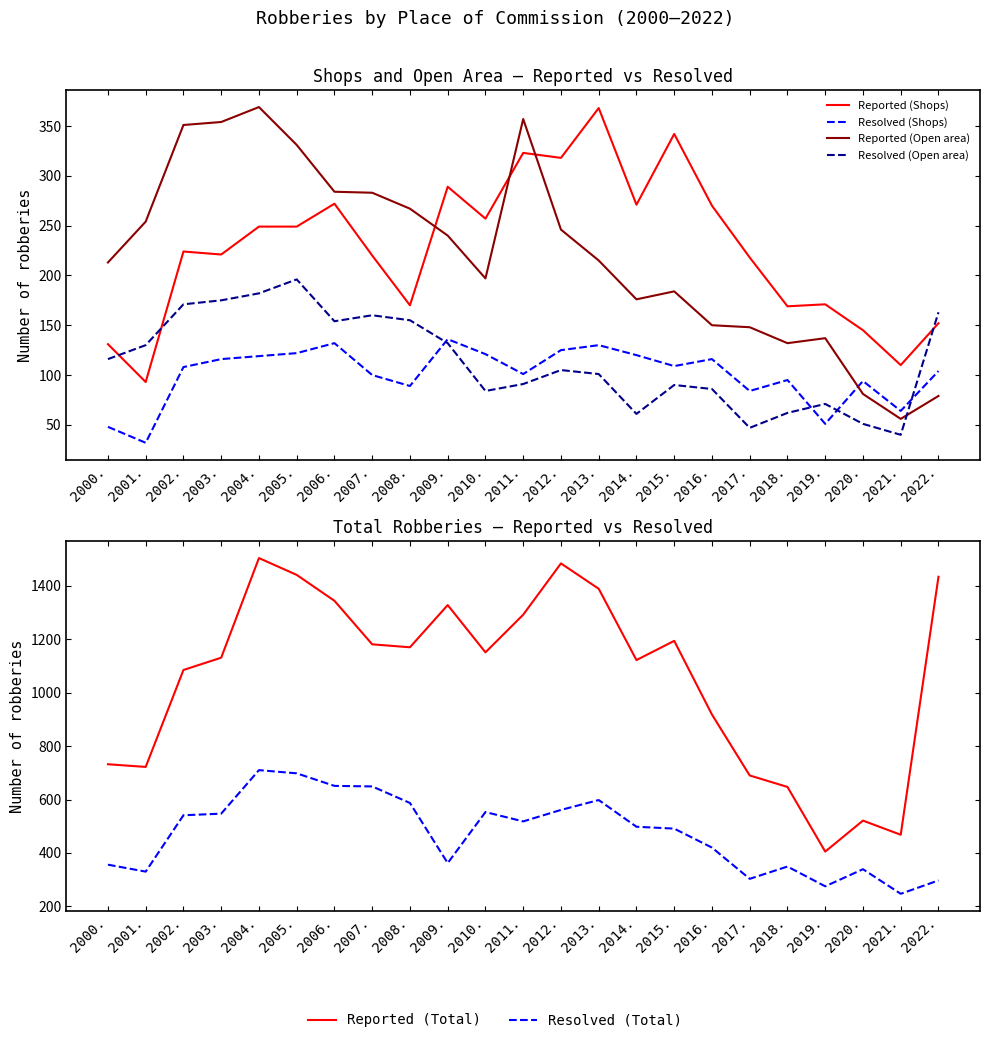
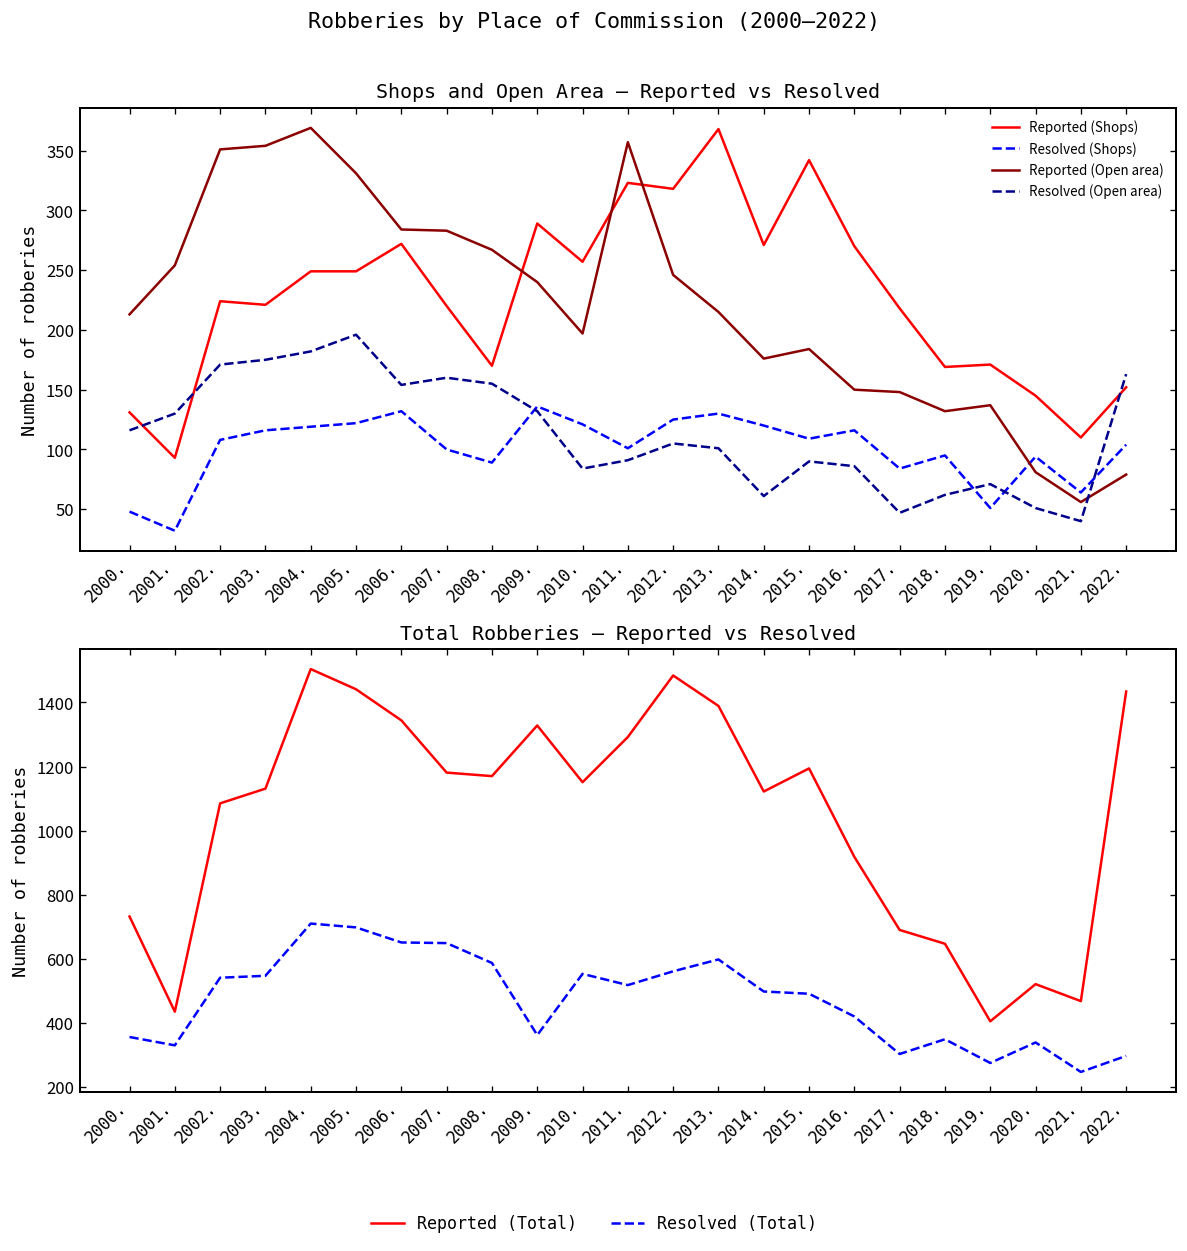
  {
    "Shops and Open Area – Reported vs Resolved": {
      "Reported (Shops)": {
        "2000.": 130,
        "2001.": 90,
        "2002.": 220,
        "2003.": 220,
        "2004.": 250,
        "2005.": 250,
        "2006.": 270,
        "2007.": 220,
        "2008.": 170,
        "2009.": 290,
        "2010.": 260,
        "2011.": 320,
        "2012.": 320,
        "2013.": 370,
        "2014.": 270,
        "2015.": 340,
        "2016.": 270,
        "2017.": 220,
        "2018.": 170,
        "2019.": 170,
        "2020.": 150,
        "2021.": 110,
        "2022.": 150
      },
      "Resolved (Shops)": {
        "2000.": 50,
        "2001.": 30,
        "2002.": 110,
        "2003.": 120,
        "2004.": 120,
        "2005.": 120,
        "2006.": 130,
        "2007.": 100,
        "2008.": 90,
        "2009.": 140,
        "2010.": 120,
        "2011.": 100,
        "2012.": 130,
        "2013.": 130,
        "2014.": 120,
        "2015.": 110,
        "2016.": 120,
        "2017.": 80,
        "2018.": 100,
        "2019.": 50,
        "2020.": 90,
        "2021.": 60,
        "2022.": 100
      },
      "Reported (Open area)": {
        "2000.": 210,
        "2001.": 250,
        "2002.": 350,
        "2003.": 350,
        "2004.": 370,
        "2005.": 330,
        "2006.": 280,
        "2007.": 280,
        "2008.": 270,
        "2009.": 240,
        "2010.": 200,
        "2011.": 360,
        "2012.": 250,
        "2013.": 220,
        "2014.": 180,
        "2015.": 180,
        "2016.": 150,
        "2017.": 150,
        "2018.": 130,
        "2019.": 140,
        "2020.": 80,
        "2021.": 60,
        "2022.": 80
      },
      "Resolved (Open area)": {
        "2000.": 120,
        "2001.": 130,
        "2002.": 170,
        "2003.": 180,
        "2004.": 180,
        "2005.": 200,
        "2006.": 150,
        "2007.": 160,
        "2008.": 160,
        "2009.": 130,
        "2010.": 80,
        "2011.": 90,
        "2012.": 110,
        "2013.": 100,
        "2014.": 60,
        "2015.": 90,
        "2016.": 90,
        "2017.": 50,
        "2018.": 60,
        "2019.": 70,
        "2020.": 50,
        "2021.": 40,
        "2022.": 160
      }
    },
    "Total Robberies – Reported vs Resolved": {
      "Reported (Total)": {
        "2000.": 730,
-       "2001.": 720,
+       "2001.": 440,
        "2002.": 1090,
        "2003.": 1130,
        "2004.": 1500,
        "2005.": 1440,
        "2006.": 1340,
        "2007.": 1180,
        "2008.": 1170,
        "2009.": 1330,
        "2010.": 1150,
        "2011.": 1290,
        "2012.": 1480,
        "2013.": 1390,
        "2014.": 1120,
        "2015.": 1190,
        "2016.": 920,
        "2017.": 690,
        "2018.": 650,
        "2019.": 410,
        "2020.": 520,
        "2021.": 470,
        "2022.": 1430
      },
      "Resolved (Total)": {
        "2000.": 360,
        "2001.": 330,
        "2002.": 540,
        "2003.": 550,
        "2004.": 710,
        "2005.": 700,
        "2006.": 650,
        "2007.": 650,
        "2008.": 590,
        "2009.": 360,
        "2010.": 550,
        "2011.": 520,
        "2012.": 560,
        "2013.": 600,
        "2014.": 500,
        "2015.": 490,
        "2016.": 420,
        "2017.": 300,
        "2018.": 350,
        "2019.": 280,
        "2020.": 340,
        "2021.": 250,
        "2022.": 300
      }
    }
  }
